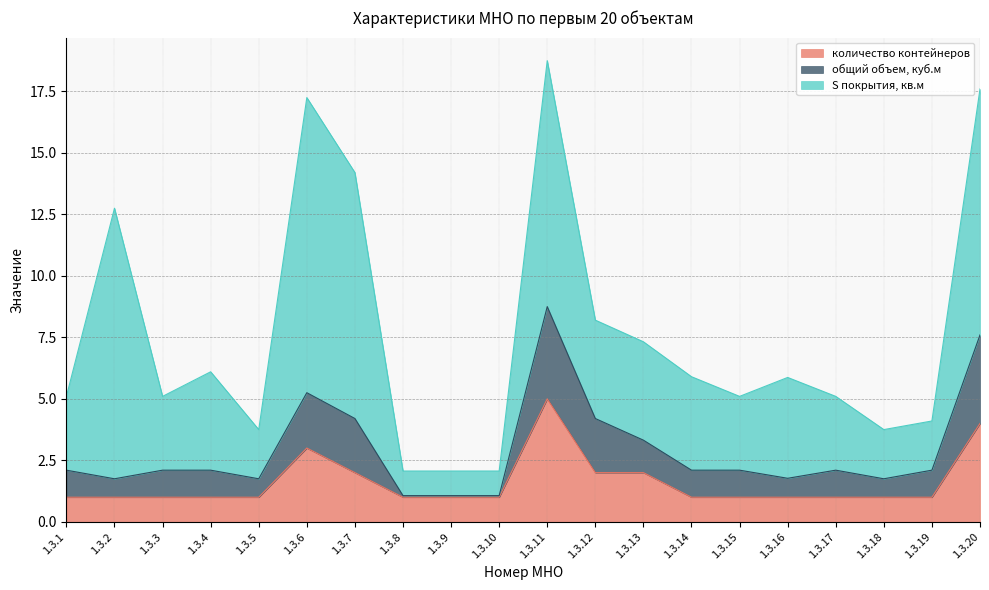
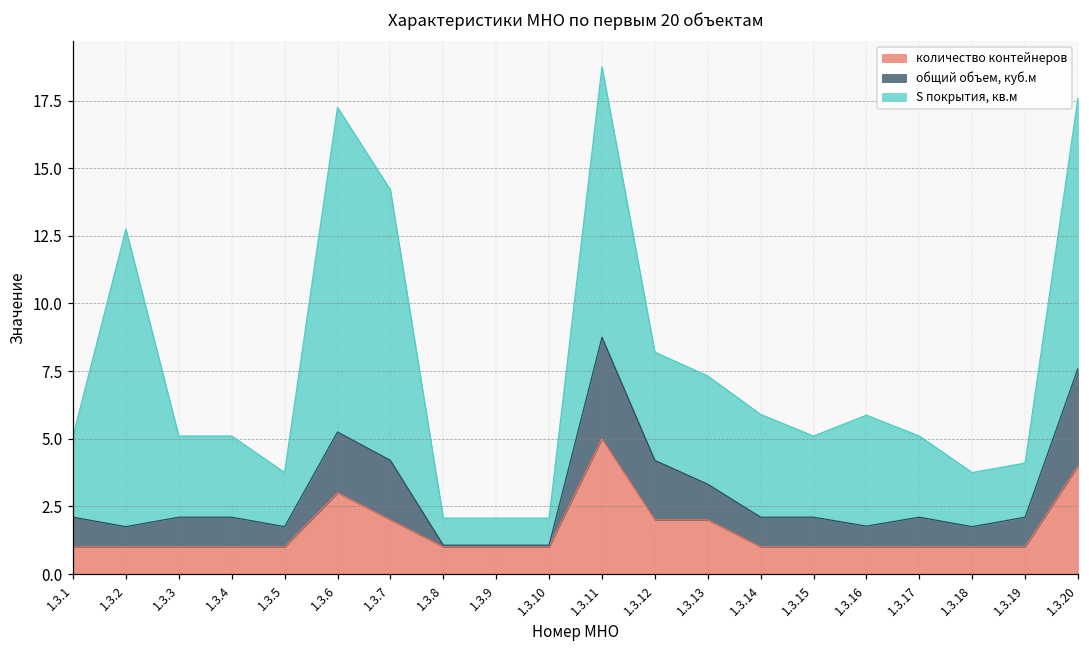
  {
    "количество контейнеров": {
      "1.3.1": 1,
      "1.3.2": 1,
      "1.3.3": 1,
      "1.3.4": 1,
      "1.3.5": 1,
      "1.3.6": 3,
      "1.3.7": 2,
      "1.3.11": 5,
      "1.3.12": 2,
      "1.3.13": 2,
      "1.3.14": 1,
      "1.3.15": 1,
      "1.3.16": 1,
      "1.3.17": 1,
      "1.3.18": 1,
      "1.3.19": 1,
      "1.3.20": 4
    },
    "общий объем, куб.м": {
      "1.3.1": 1,
      "1.3.2": 0.8,
      "1.3.3": 1,
      "1.3.4": 1,
      "1.3.5": 0.8,
      "1.3.6": 2.3,
      "1.3.7": 2.2,
      "1.3.11": 3.8,
      "1.3.12": 2.2,
      "1.3.13": 1.3,
      "1.3.14": 1,
      "1.3.15": 1,
      "1.3.16": 0.8,
      "1.3.17": 1,
      "1.3.18": 0.8,
      "1.3.19": 1,
      "1.3.20": 3.6
    },
    "S покрытия, кв.м": {
      "1.3.1": 3,
      "1.3.2": 11,
      "1.3.3": 3,
-     "1.3.4": 4,
+     "1.3.4": 3,
      "1.3.5": 2,
      "1.3.6": 12,
      "1.3.7": 10,
      "1.3.8": 1,
      "1.3.9": 1,
      "1.3.10": 1,
      "1.3.11": 10,
      "1.3.12": 4,
      "1.3.13": 4,
      "1.3.14": 3.8,
      "1.3.15": 3,
      "1.3.16": 4,
      "1.3.17": 3,
      "1.3.18": 2,
      "1.3.19": 2,
      "1.3.20": 10
    }
  }
